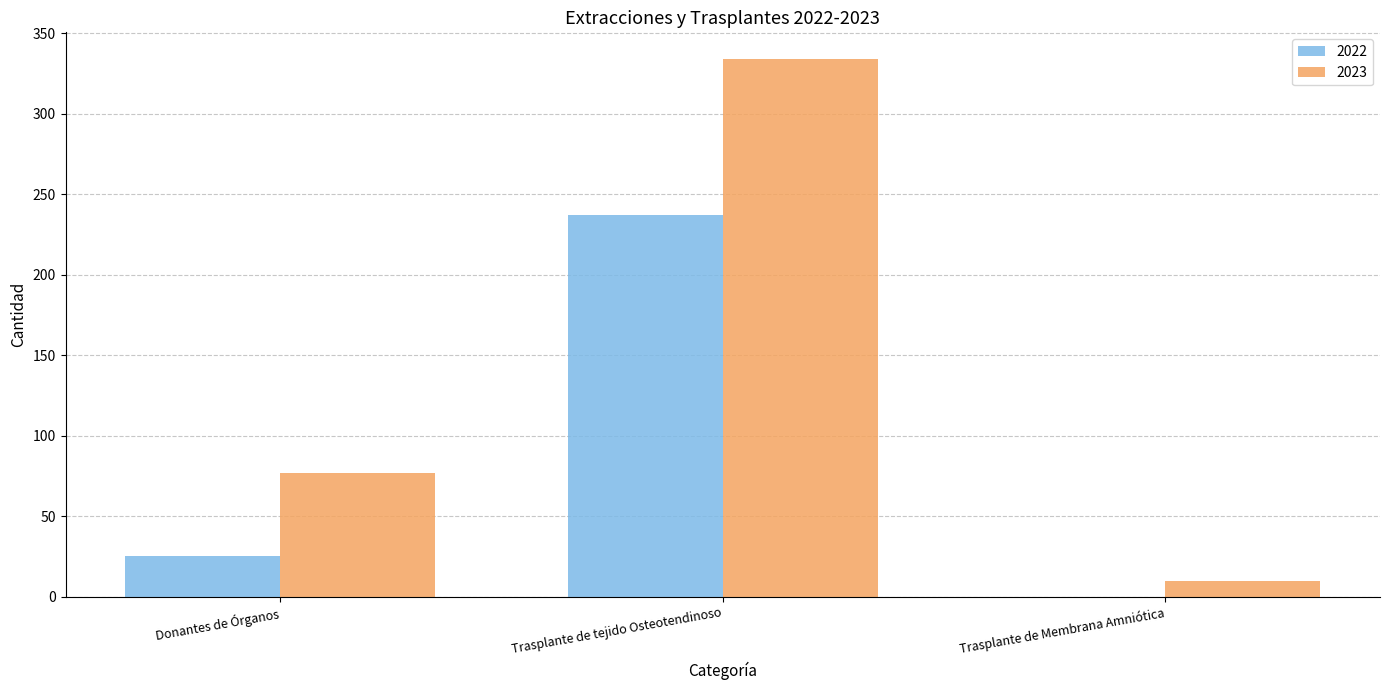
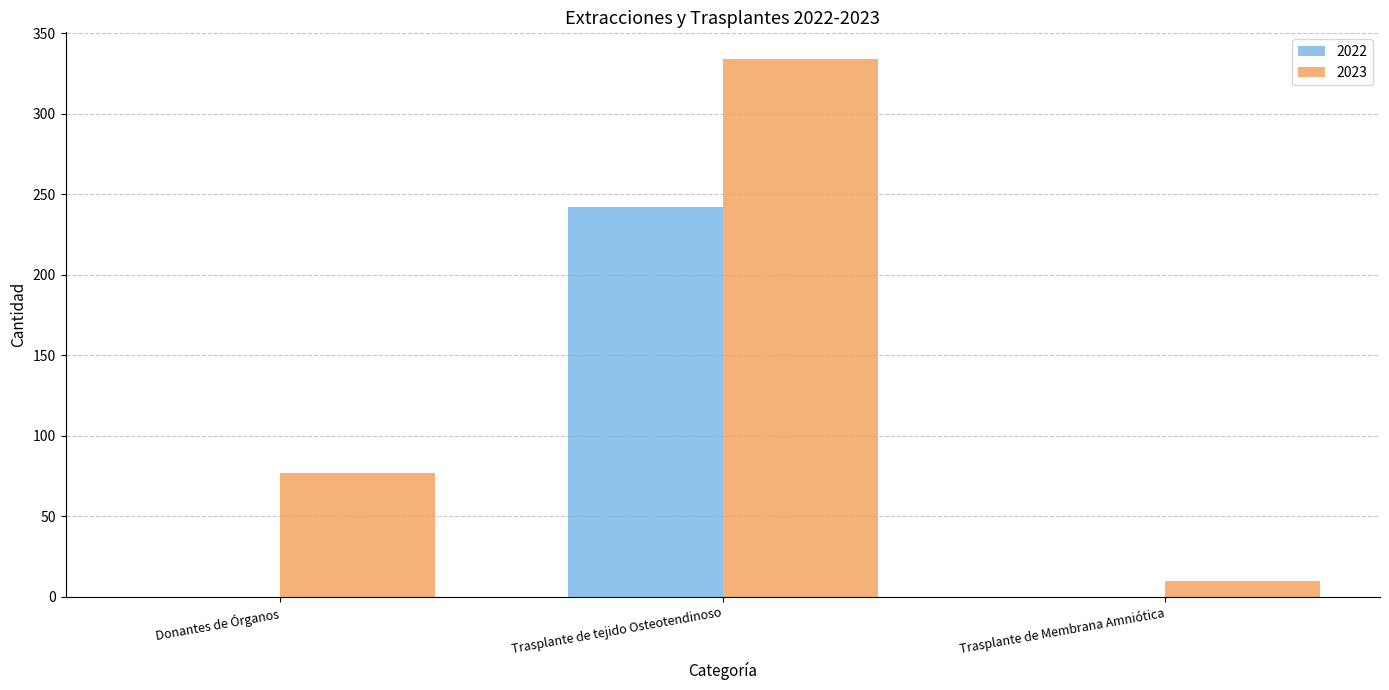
  {
    "2022": {
-     "Donantes de Órganos": 25,
-     "Trasplante de tejido Osteotendinoso": 237,
+     "Donantes de Órganos": 0,
+     "Trasplante de tejido Osteotendinoso": 242,
      "Trasplante de Membrana Amniótica": 0
    },
    "2023": {
      "Donantes de Órganos": 77,
      "Trasplante de tejido Osteotendinoso": 334,
      "Trasplante de Membrana Amniótica": 10
    }
  }
